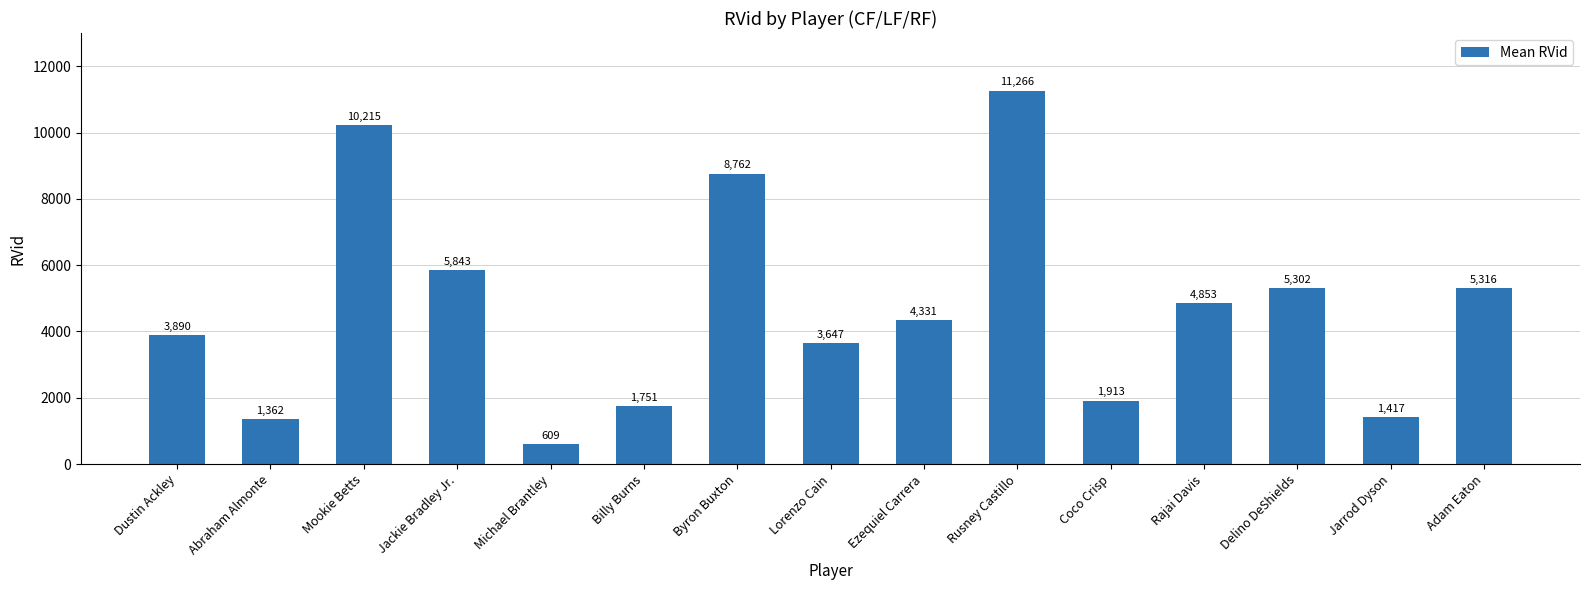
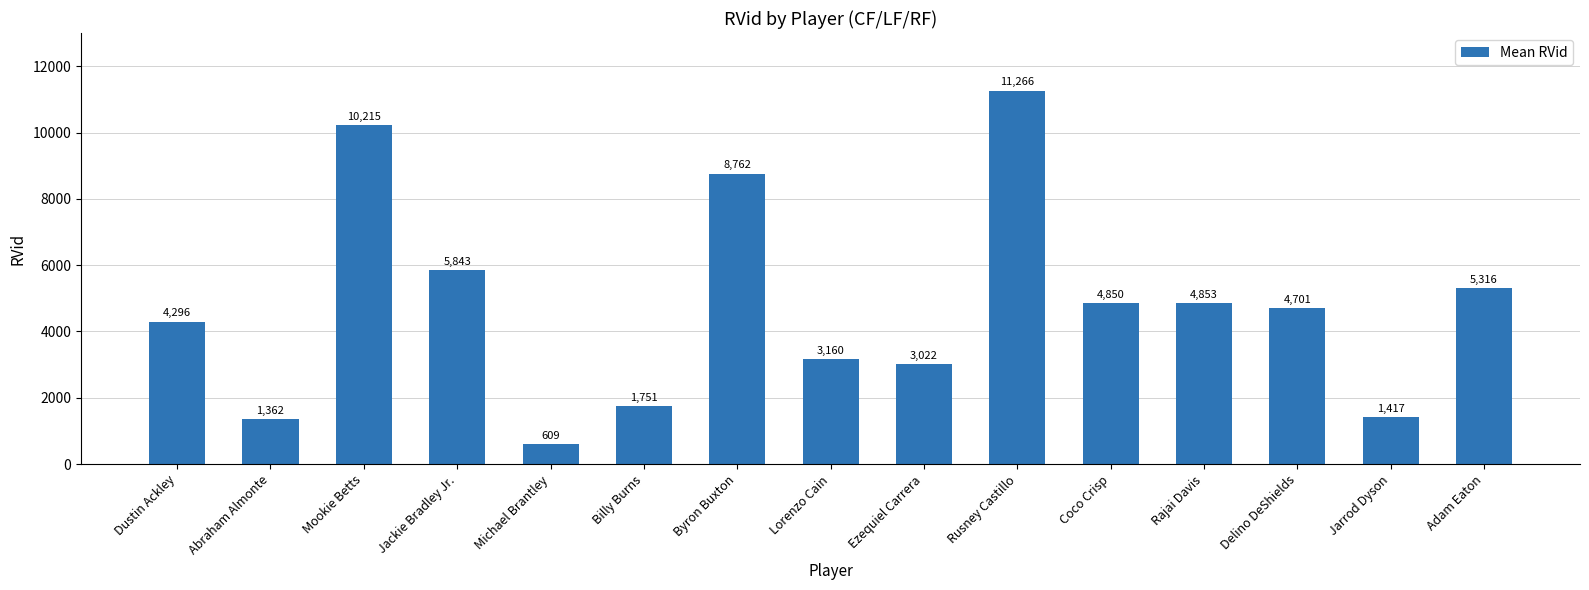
  {
-   "Dustin Ackley": "3,890",
+   "Dustin Ackley": "4,296",
    "Abraham Almonte": "1,362",
    "Mookie Betts": "10,215",
    "Jackie Bradley Jr.": "5,843",
    "Michael Brantley": "609",
    "Billy Burns": "1,751",
    "Byron Buxton": "8,762",
-   "Lorenzo Cain": "3,647",
-   "Ezequiel Carrera": "4,331",
+   "Lorenzo Cain": "3,160",
+   "Ezequiel Carrera": "3,022",
    "Rusney Castillo": "11,266",
-   "Coco Crisp": "1,913",
+   "Coco Crisp": "4,850",
    "Rajai Davis": "4,853",
-   "Delino DeShields": "5,302",
+   "Delino DeShields": "4,701",
    "Jarrod Dyson": "1,417",
    "Adam Eaton": "5,316"
  }
